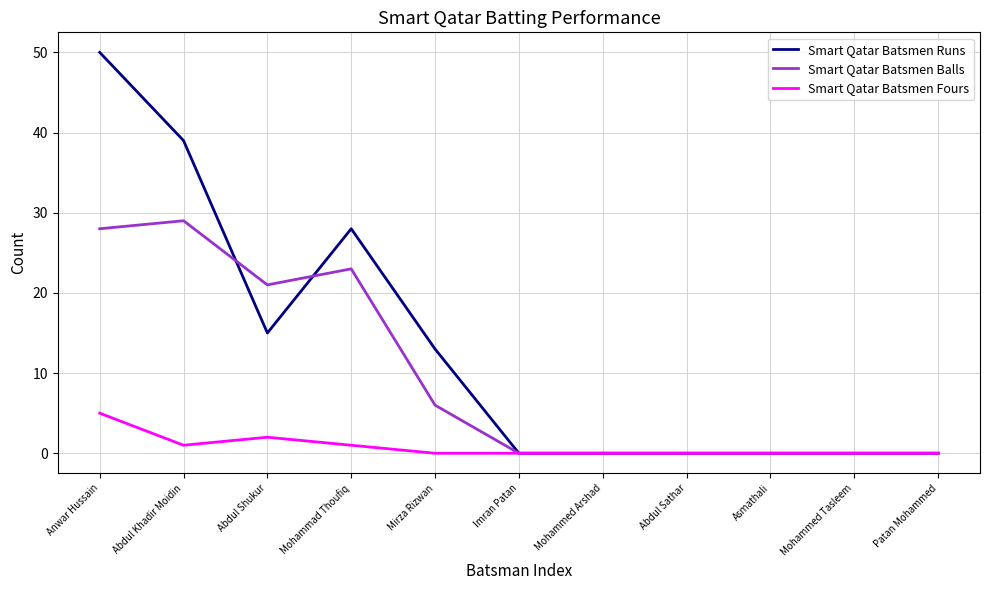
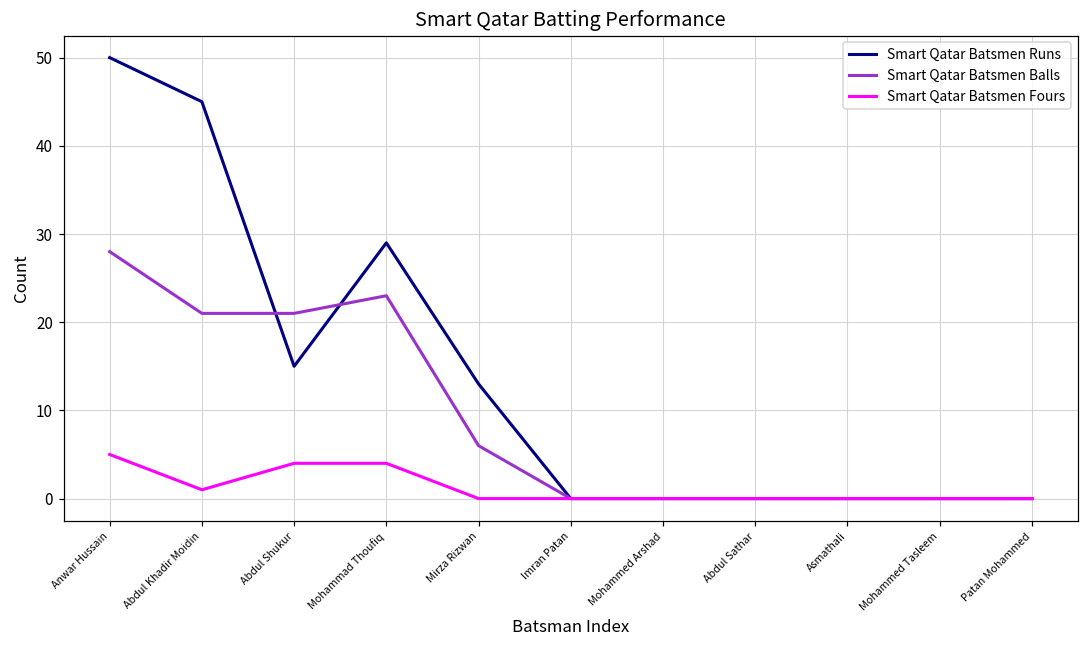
  {
    "Smart Qatar Batsmen Runs": {
      "Anwar Hussain": 50,
-     "Abdul Khadir Moidin": 39,
+     "Abdul Khadir Moidin": 45,
      "Abdul Shukur": 15,
-     "Mohammad Thoufiq": 28,
+     "Mohammad Thoufiq": 29,
      "Mirza Rizwan": 13
    },
    "Smart Qatar Batsmen Balls": {
      "Anwar Hussain": 28,
-     "Abdul Khadir Moidin": 29,
+     "Abdul Khadir Moidin": 21,
      "Abdul Shukur": 21,
      "Mohammad Thoufiq": 23,
      "Mirza Rizwan": 6
    },
    "Smart Qatar Batsmen Fours": {
      "Anwar Hussain": 5,
      "Abdul Khadir Moidin": 1,
-     "Abdul Shukur": 2,
-     "Mohammad Thoufiq": 1,
+     "Abdul Shukur": 4,
+     "Mohammad Thoufiq": 4,
      "Mirza Rizwan": 0
    }
  }
